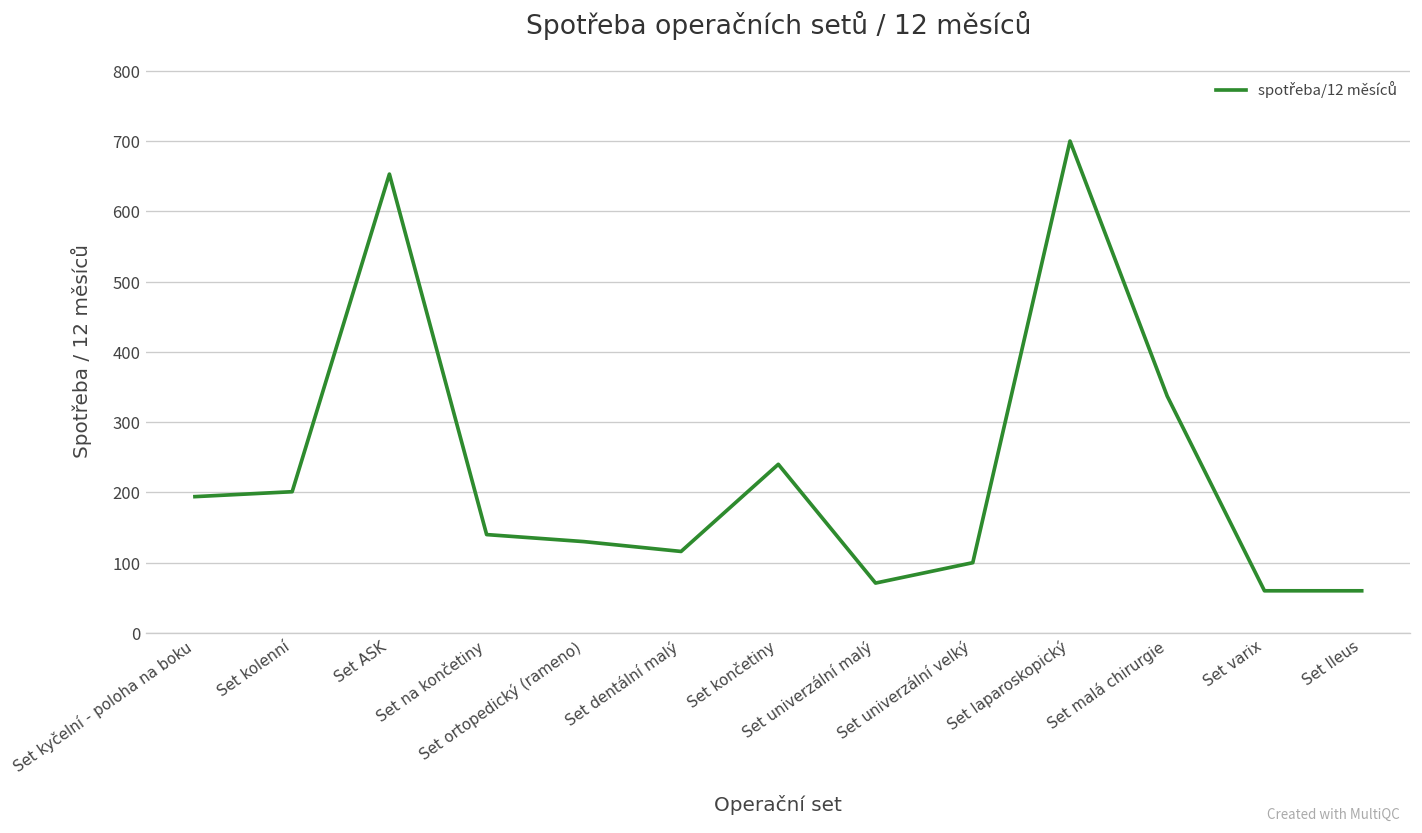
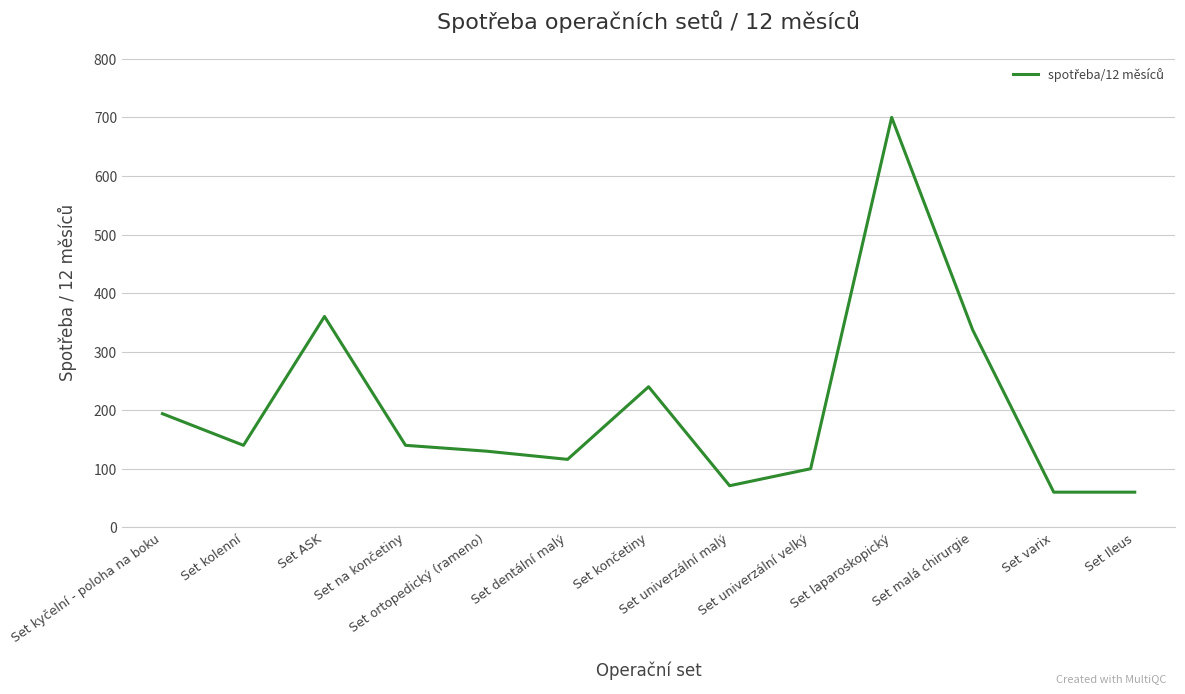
  {
    "Set kyčelní - poloha na boku": 190,
-   "Set kolenní": 200,
-   "Set ASK": 650,
+   "Set kolenní": 140,
+   "Set ASK": 360,
    "Set na končetiny": 140,
    "Set ortopedický (rameno)": 130,
    "Set dentální malý": 120,
    "Set končetiny": 240,
    "Set univerzální malý": 70,
    "Set univerzální velký": 100,
    "Set laparoskopický": 700,
    "Set malá chirurgie": 340,
    "Set varix": 60,
    "Set Ileus": 60
  }
